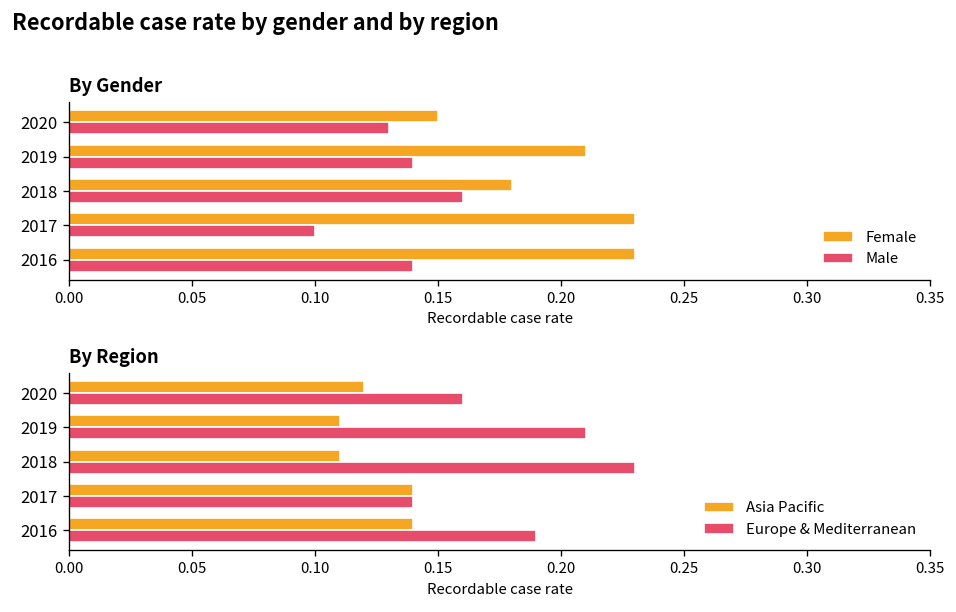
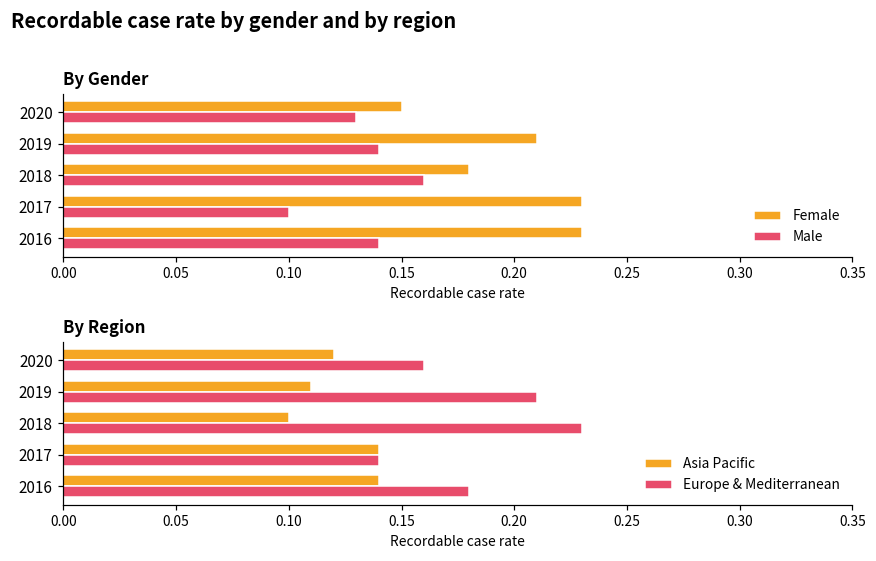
  {
    "By Gender": {
      "Female": {
        "2020": 0.150,
        "2019": 0.210,
        "2018": 0.180,
        "2017": 0.230,
        "2016": 0.230
      },
      "Male": {
        "2020": 0.130,
        "2019": 0.140,
        "2018": 0.160,
        "2017": 0.100,
        "2016": 0.140
      }
    },
    "By Region": {
      "Asia Pacific": {
        "2020": 0.12,
        "2019": 0.11,
-       "2018": 0.11,
+       "2018": 0.10,
        "2017": 0.14,
        "2016": 0.14
      },
      "Europe & Mediterranean": {
        "2020": 0.16,
        "2019": 0.21,
        "2018": 0.23,
        "2017": 0.14,
-       "2016": 0.19
+       "2016": 0.18
      }
    }
  }
